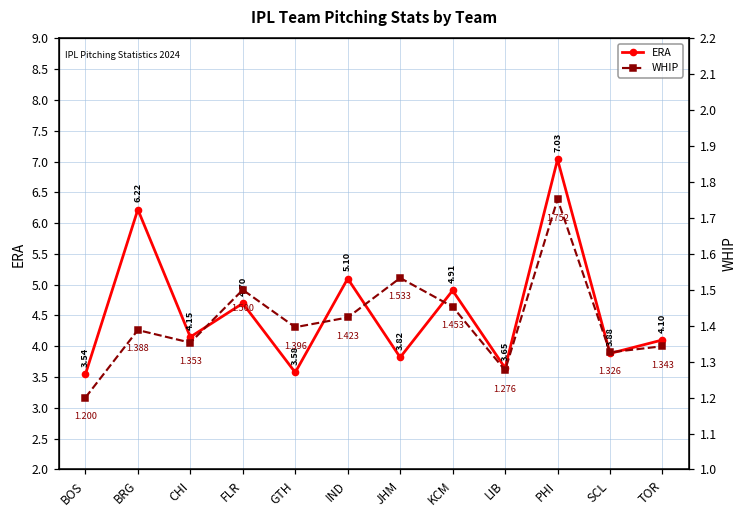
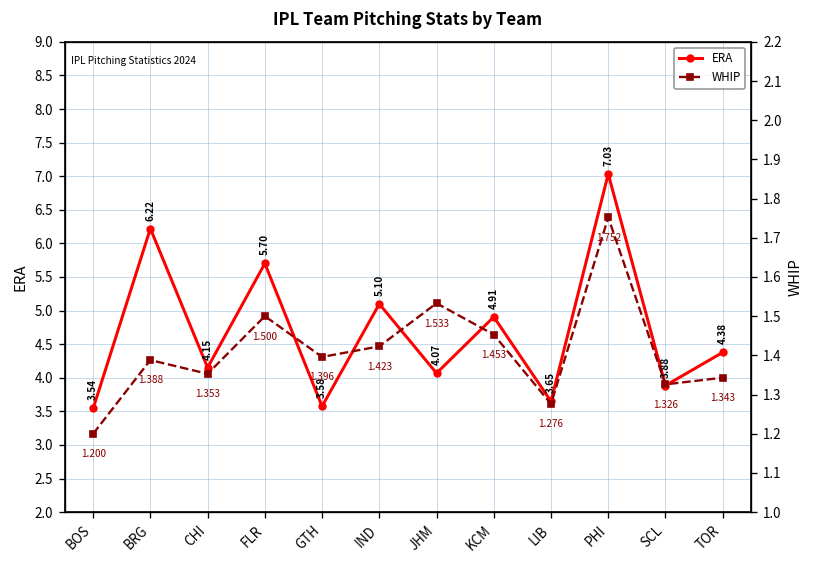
  {
    "ERA": {
      "BOS": 3.54,
      "BRG": 6.22,
      "CHI": 4.15,
-     "FLR": 4.70,
+     "FLR": 5.70,
      "IND": 5.10,
-     "JHM": 3.82,
+     "JHM": 4.07,
      "KCM": 4.91,
      "LIB": 3.65,
      "PHI": 7.03,
      "SCL": 3.88,
-     "TOR": 4.10
+     "TOR": 4.38
    },
    "WHIP": {
      "BOS": 1.200,
      "BRG": 1.388,
      "CHI": 1.353,
      "FLR": 1.500,
      "IND": 1.423,
      "JHM": 1.533,
      "KCM": 1.453,
      "LIB": 1.276,
      "PHI": 1.752,
      "SCL": 1.326,
      "TOR": 1.343
    }
  }
